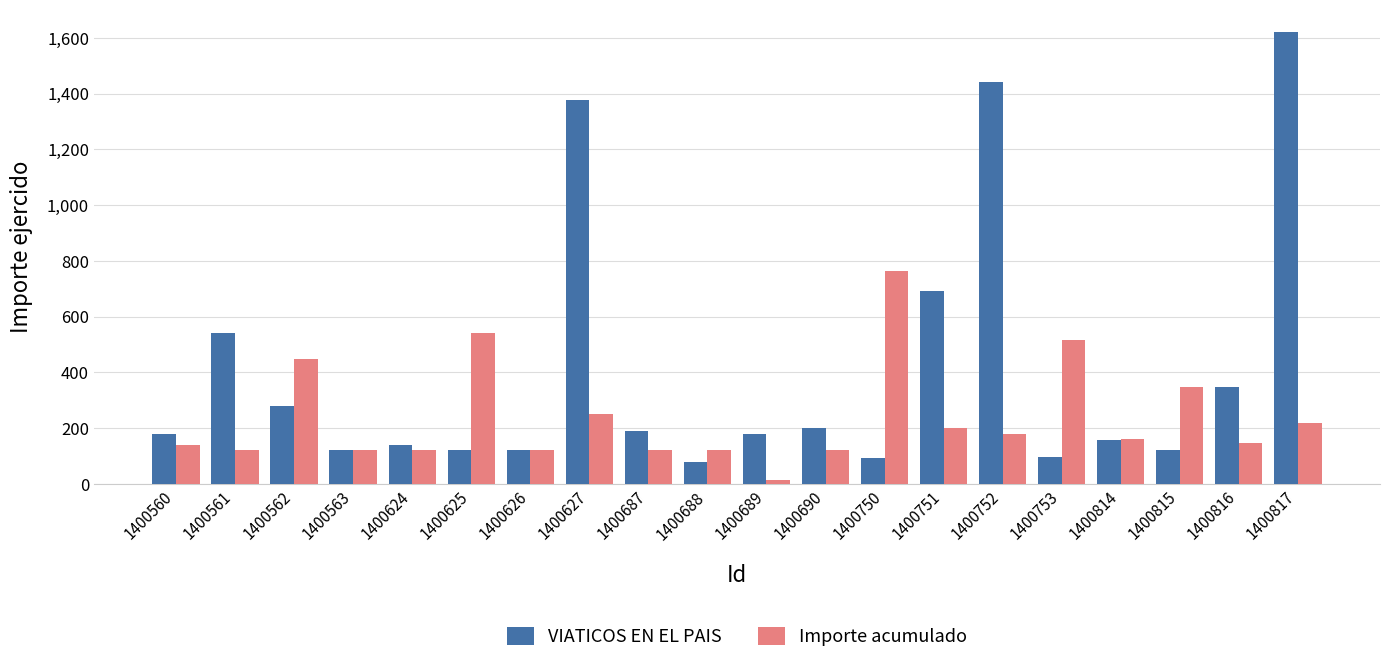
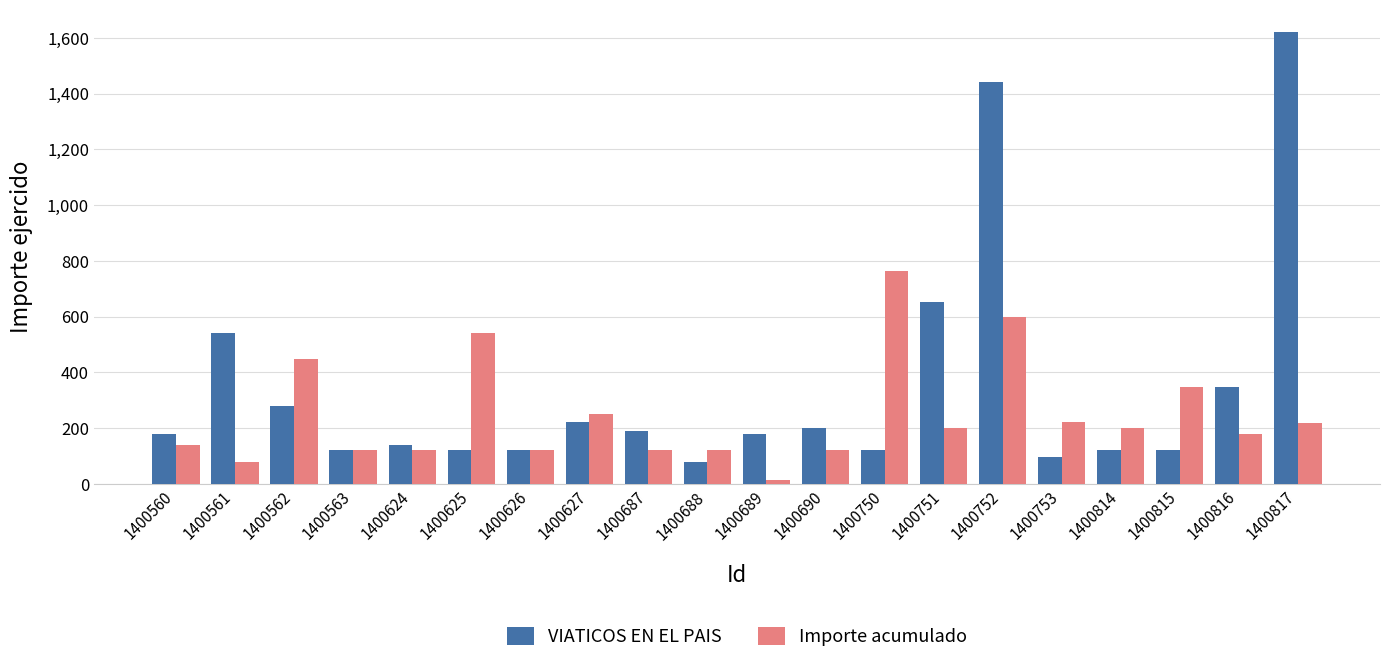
  {
    "VIATICOS EN EL PAIS": {
      "1400560": "180",
      "1400561": "540",
      "1400562": "280",
      "1400563": "120",
      "1400624": "140",
      "1400625": "120",
      "1400626": "120",
-     "1400627": "1,380",
+     "1400627": "220",
      "1400687": "190",
      "1400688": "80",
      "1400689": "180",
      "1400690": "200",
-     "1400750": "90",
-     "1400751": "690",
+     "1400750": "120",
+     "1400751": "650",
      "1400752": "1,440",
      "1400753": "100",
-     "1400814": "160",
+     "1400814": "120",
      "1400815": "120",
      "1400816": "350",
      "1400817": "1,620"
    },
    "Importe acumulado": {
      "1400560": "140",
-     "1400561": "120",
+     "1400561": "80",
      "1400562": "450",
      "1400563": "120",
      "1400624": "120",
      "1400625": "540",
      "1400626": "120",
      "1400627": "250",
      "1400687": "120",
      "1400688": "120",
      "1400689": "20",
      "1400690": "120",
      "1400750": "760",
      "1400751": "200",
-     "1400752": "180",
-     "1400753": "520",
-     "1400814": "160",
+     "1400752": "600",
+     "1400753": "220",
+     "1400814": "200",
      "1400815": "350",
-     "1400816": "150",
+     "1400816": "180",
      "1400817": "220"
    }
  }
